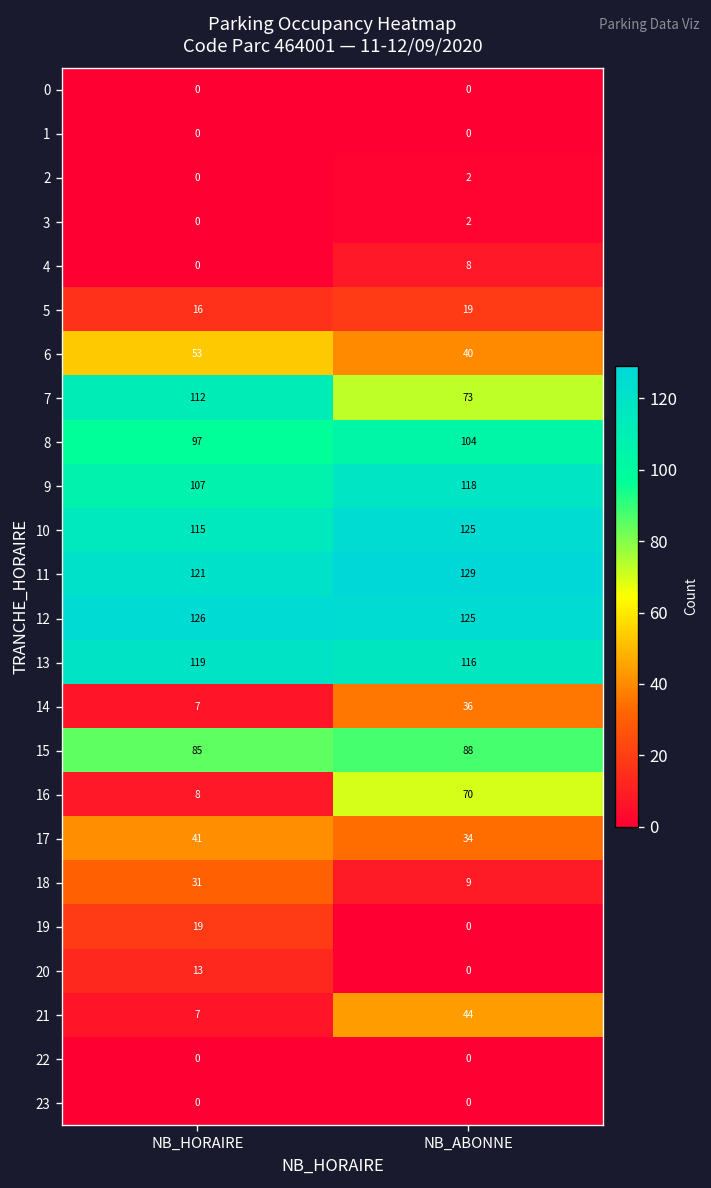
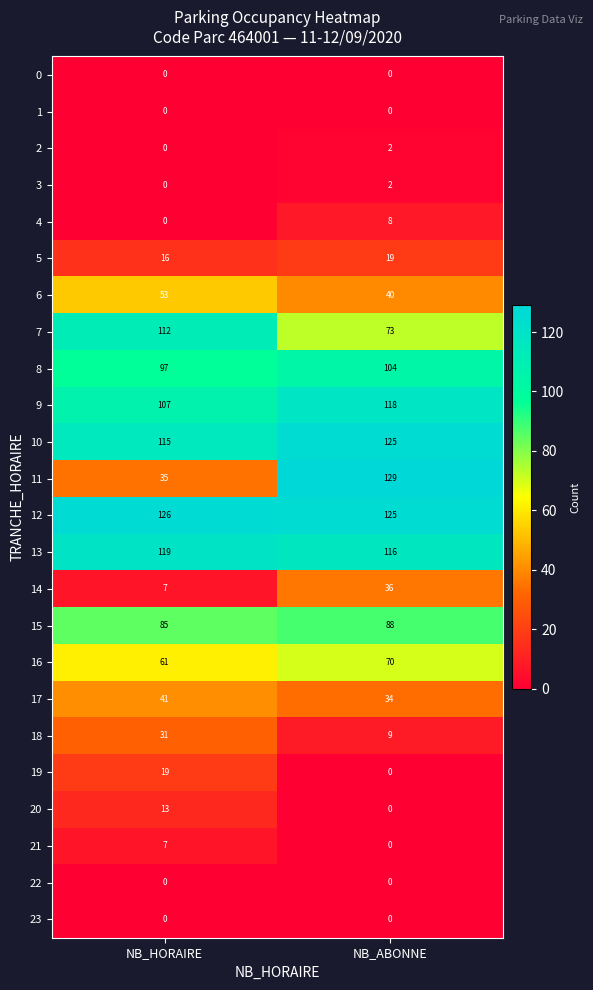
  {
    "0": {
      "NB_HORAIRE": 0,
      "NB_ABONNE": 0
    },
    "1": {
      "NB_HORAIRE": 0,
      "NB_ABONNE": 0
    },
    "2": {
      "NB_HORAIRE": 0,
      "NB_ABONNE": 2
    },
    "3": {
      "NB_HORAIRE": 0,
      "NB_ABONNE": 2
    },
    "4": {
      "NB_HORAIRE": 0,
      "NB_ABONNE": 8
    },
    "5": {
      "NB_HORAIRE": 16,
      "NB_ABONNE": 19
    },
    "6": {
      "NB_HORAIRE": 53,
      "NB_ABONNE": 40
    },
    "7": {
      "NB_HORAIRE": 112,
      "NB_ABONNE": 73
    },
    "8": {
      "NB_HORAIRE": 97,
      "NB_ABONNE": 104
    },
    "9": {
      "NB_HORAIRE": 107,
      "NB_ABONNE": 118
    },
    "10": {
      "NB_HORAIRE": 115,
      "NB_ABONNE": 125
    },
    "11": {
-     "NB_HORAIRE": 121,
+     "NB_HORAIRE": 35,
      "NB_ABONNE": 129
    },
    "12": {
      "NB_HORAIRE": 126,
      "NB_ABONNE": 125
    },
    "13": {
      "NB_HORAIRE": 119,
      "NB_ABONNE": 116
    },
    "14": {
      "NB_HORAIRE": 7,
      "NB_ABONNE": 36
    },
    "15": {
      "NB_HORAIRE": 85,
      "NB_ABONNE": 88
    },
    "16": {
-     "NB_HORAIRE": 8,
+     "NB_HORAIRE": 61,
      "NB_ABONNE": 70
    },
    "17": {
      "NB_HORAIRE": 41,
      "NB_ABONNE": 34
    },
    "18": {
      "NB_HORAIRE": 31,
      "NB_ABONNE": 9
    },
    "19": {
      "NB_HORAIRE": 19,
      "NB_ABONNE": 0
    },
    "20": {
      "NB_HORAIRE": 13,
      "NB_ABONNE": 0
    },
    "21": {
      "NB_HORAIRE": 7,
-     "NB_ABONNE": 44
+     "NB_ABONNE": 0
    },
    "22": {
      "NB_HORAIRE": 0,
      "NB_ABONNE": 0
    },
    "23": {
      "NB_HORAIRE": 0,
      "NB_ABONNE": 0
    }
  }
